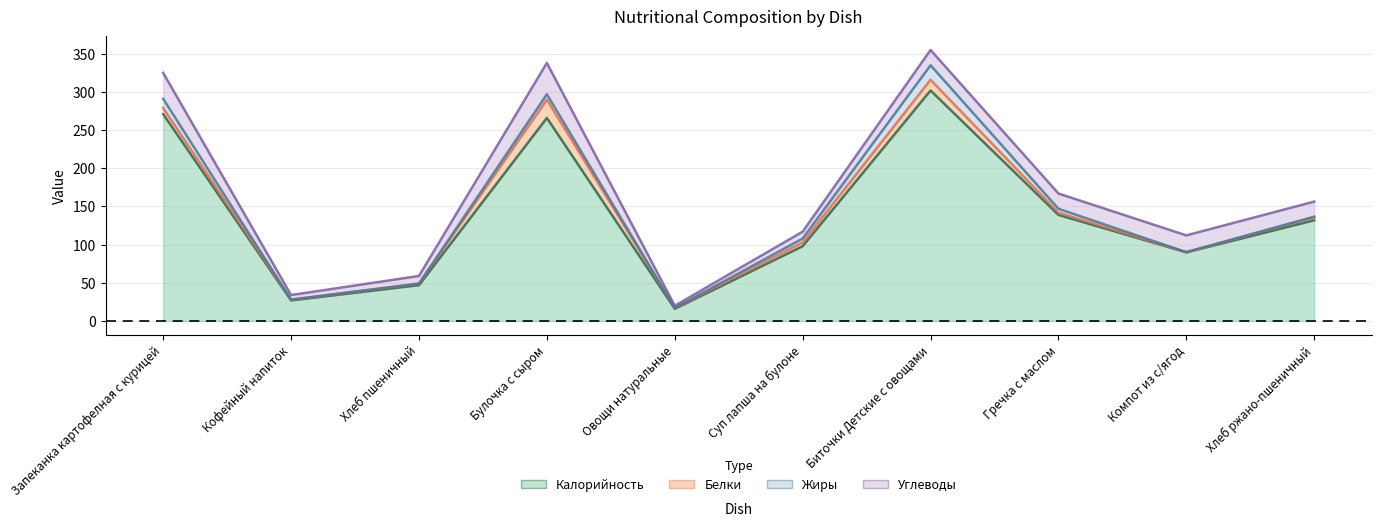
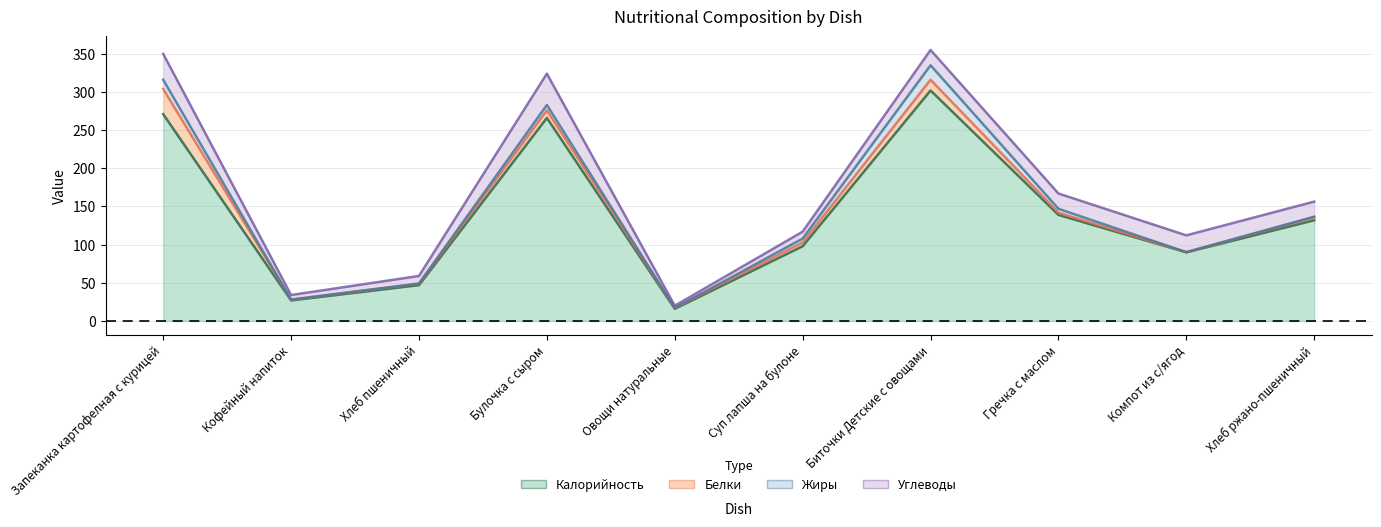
  {
    "Белки": {
-     "Запеканка картофелная с курицей": 10,
-     "Булочка с сыром": 20,
+     "Запеканка картофелная с курицей": 30,
+     "Булочка с сыром": 10,
      "Суп лапша на булоне": 10,
      "Биточки Детские с овощами": 10
    }
  }
